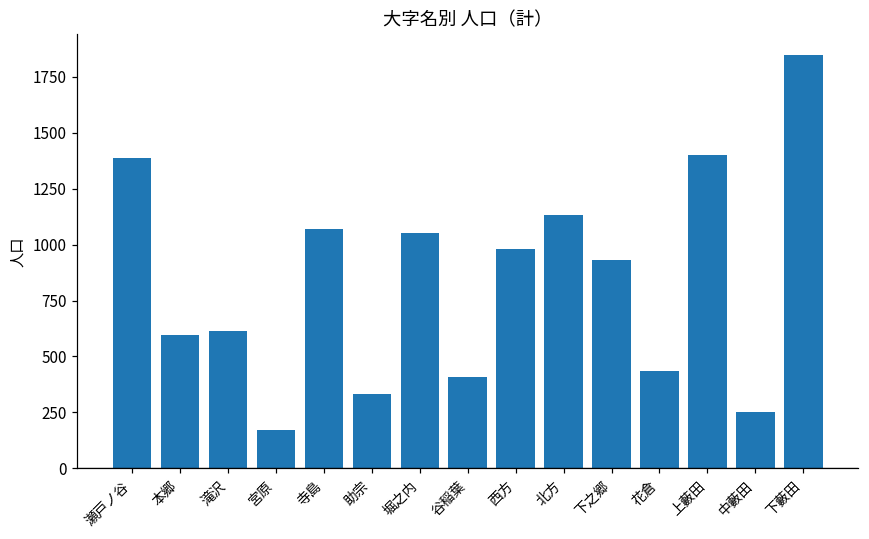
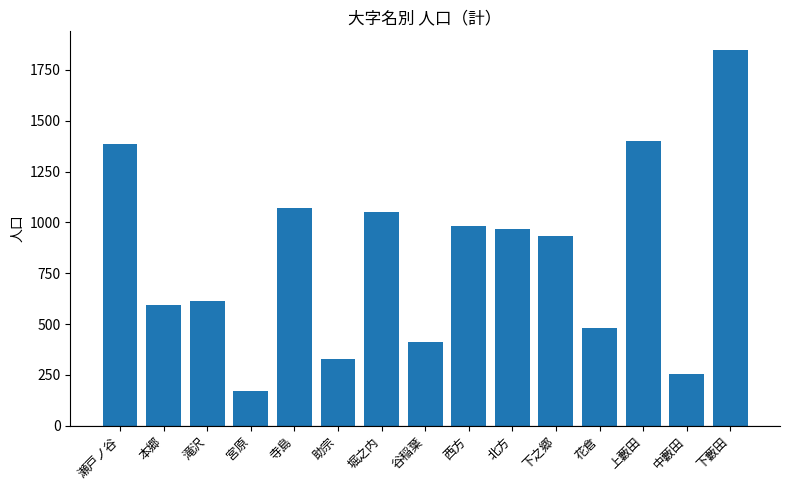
  {
    "瀬戸ノ谷": 1390,
    "本郷": 590,
    "滝沢": 610,
    "宮原": 170,
    "寺島": 1070,
    "助宗": 330,
    "堀之内": 1050,
    "谷稲葉": 410,
    "西方": 980,
-   "北方": 1130,
+   "北方": 970,
    "下之郷": 930,
-   "花倉": 430,
+   "花倉": 480,
    "上藪田": 1400,
    "中藪田": 250,
    "下藪田": 1850
  }
